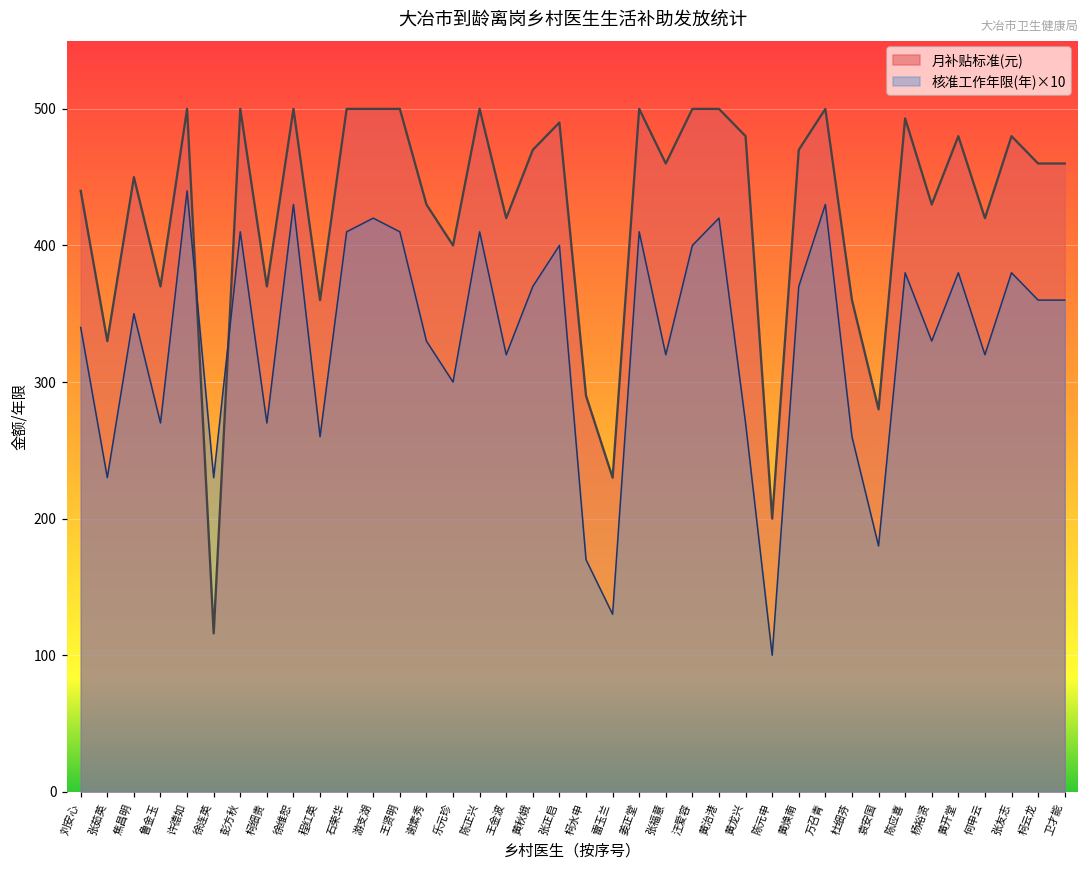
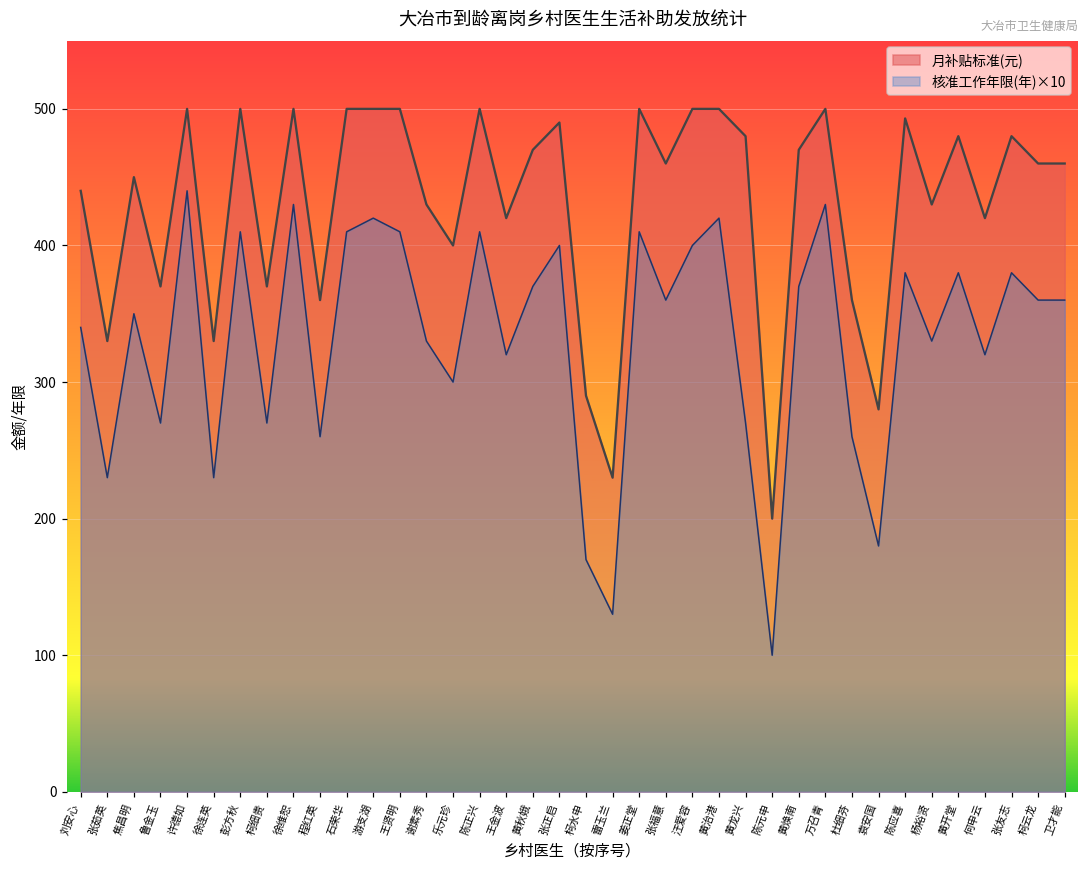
  {
    "月补贴标准(元)": {
      "刘安心": 440,
      "张茹英": 330,
      "焦昌明": 450,
      "鲁金玉": 370,
      "许德如": 500,
-     "徐连英": 116,
+     "徐连英": 330,
      "彭方秋": 500,
      "柯细贵": 370,
      "徐维恕": 500,
      "程红英": 360,
      "石荣华": 500,
      "游支湖": 500,
      "王贤明": 500,
      "谢素秀": 430,
      "乐元珍": 400,
      "陈正兴": 500,
      "王金波": 420,
      "黄秋娥": 470,
      "张正启": 490,
      "柯水申": 290,
      "雷玉兰": 230,
      "姜正堂": 500,
      "张福意": 460,
      "汪爱容": 500,
      "黄治港": 500,
      "黄龙兴": 480,
      "陈元申": 200,
      "黄焕南": 470,
      "万召青": 500,
      "杜细芬": 360,
      "袁安国": 280,
      "陈应喜": 493,
      "杨裕贤": 430,
      "黄开堂": 480,
      "何申云": 420,
      "张友志": 480,
      "柯云龙": 460,
      "卫才能": 460
    },
    "核准工作年限(年)×10": {
      "刘安心": 340,
      "张茹英": 230,
      "焦昌明": 350,
      "鲁金玉": 270,
      "许德如": 440,
      "徐连英": 230,
      "彭方秋": 410,
      "柯细贵": 270,
      "徐维恕": 430,
      "程红英": 260,
      "石荣华": 410,
      "游支湖": 420,
      "王贤明": 410,
      "谢素秀": 330,
      "乐元珍": 300,
      "陈正兴": 410,
      "王金波": 320,
      "黄秋娥": 370,
      "张正启": 400,
      "柯水申": 170,
      "雷玉兰": 130,
      "姜正堂": 410,
-     "张福意": 320,
+     "张福意": 360,
      "汪爱容": 400,
      "黄治港": 420,
      "黄龙兴": 270,
      "陈元申": 100,
      "黄焕南": 370,
      "万召青": 430,
      "杜细芬": 260,
      "袁安国": 180,
      "陈应喜": 380,
      "杨裕贤": 330,
      "黄开堂": 380,
      "何申云": 320,
      "张友志": 380,
      "柯云龙": 360,
      "卫才能": 360
    }
  }
